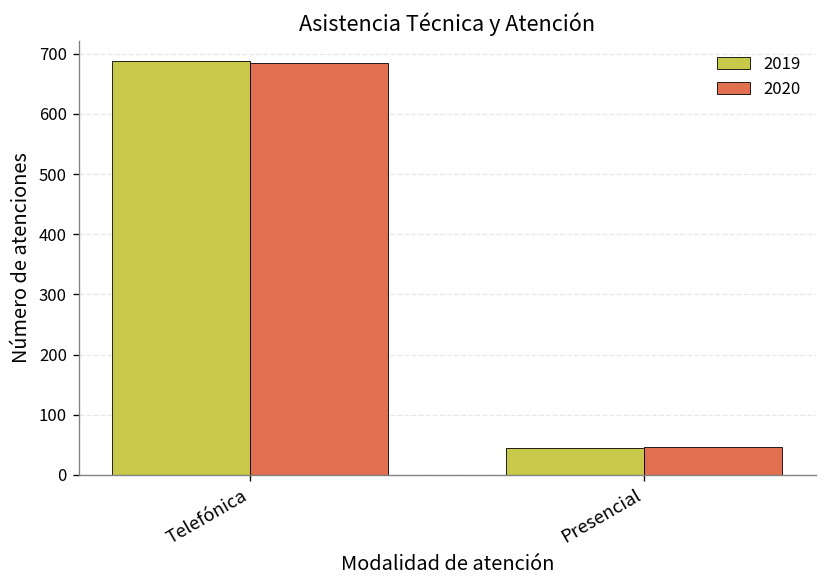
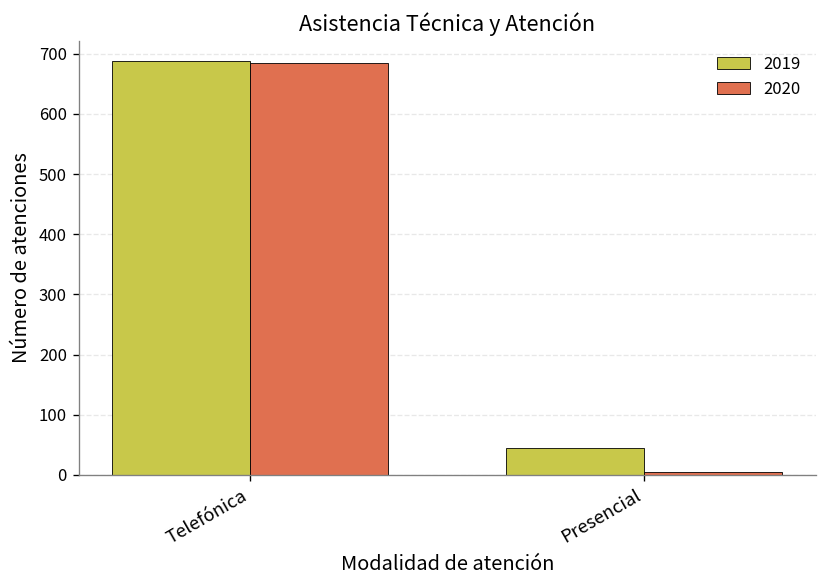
  {
    "2019": {
      "Telefónica": 690,
      "Presencial": 50
    },
    "2020": {
      "Telefónica": 690,
-     "Presencial": 50
+     "Presencial": 10
    }
  }
